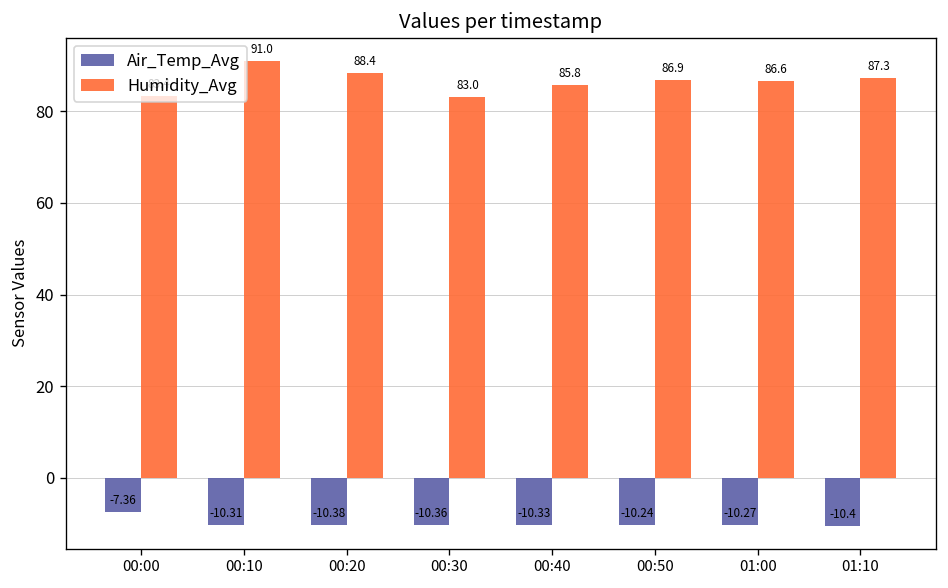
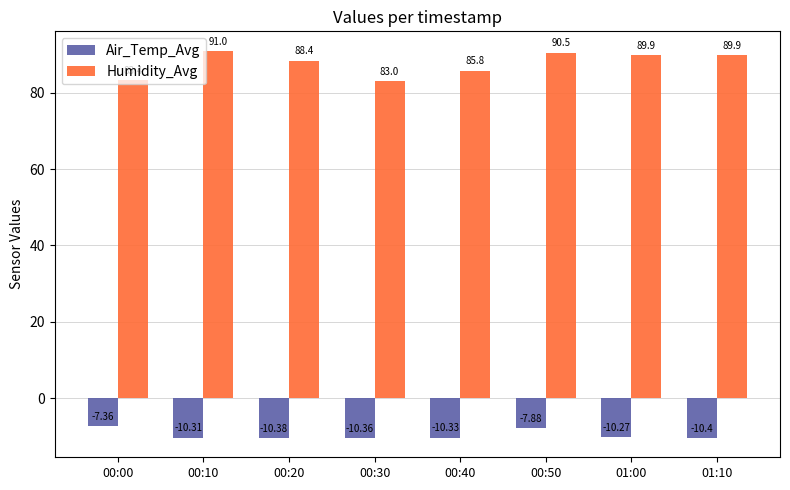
  {
    "Air_Temp_Avg": {
      "00:00": -7.36,
      "00:10": -10.31,
      "00:20": -10.38,
      "00:30": -10.36,
      "00:40": -10.33,
-     "00:50": -10.24,
+     "00:50": -7.88,
      "01:00": -10.27,
      "01:10": -10.4
    },
    "Humidity_Avg": {
      "00:10": 91.0,
      "00:20": 88.4,
      "00:30": 83.0,
      "00:40": 85.8,
-     "00:50": 86.9,
-     "01:00": 86.6,
-     "01:10": 87.3
+     "00:50": 90.5,
+     "01:00": 89.9,
+     "01:10": 89.9
    }
  }
